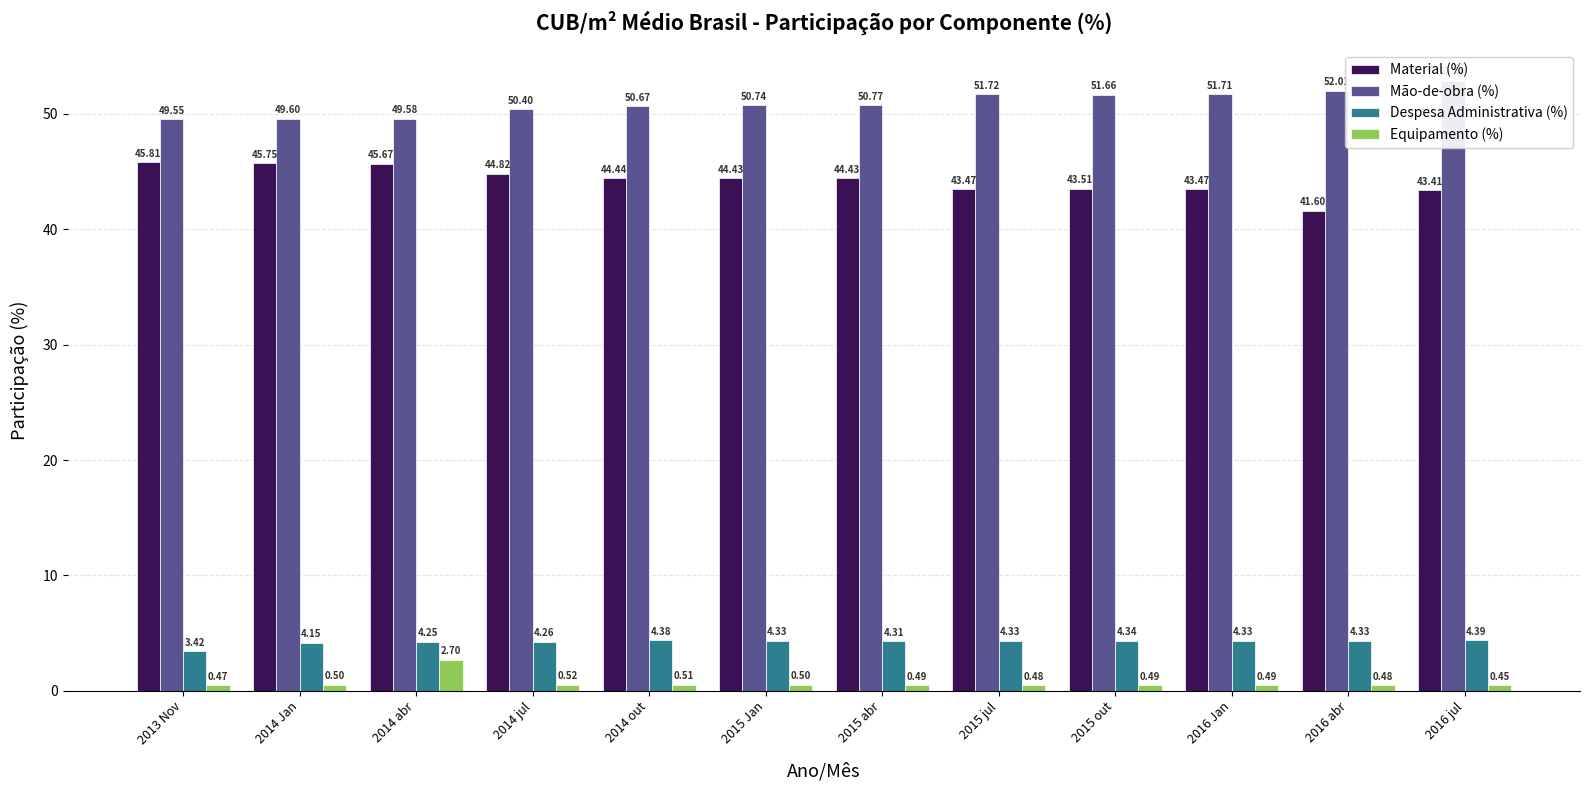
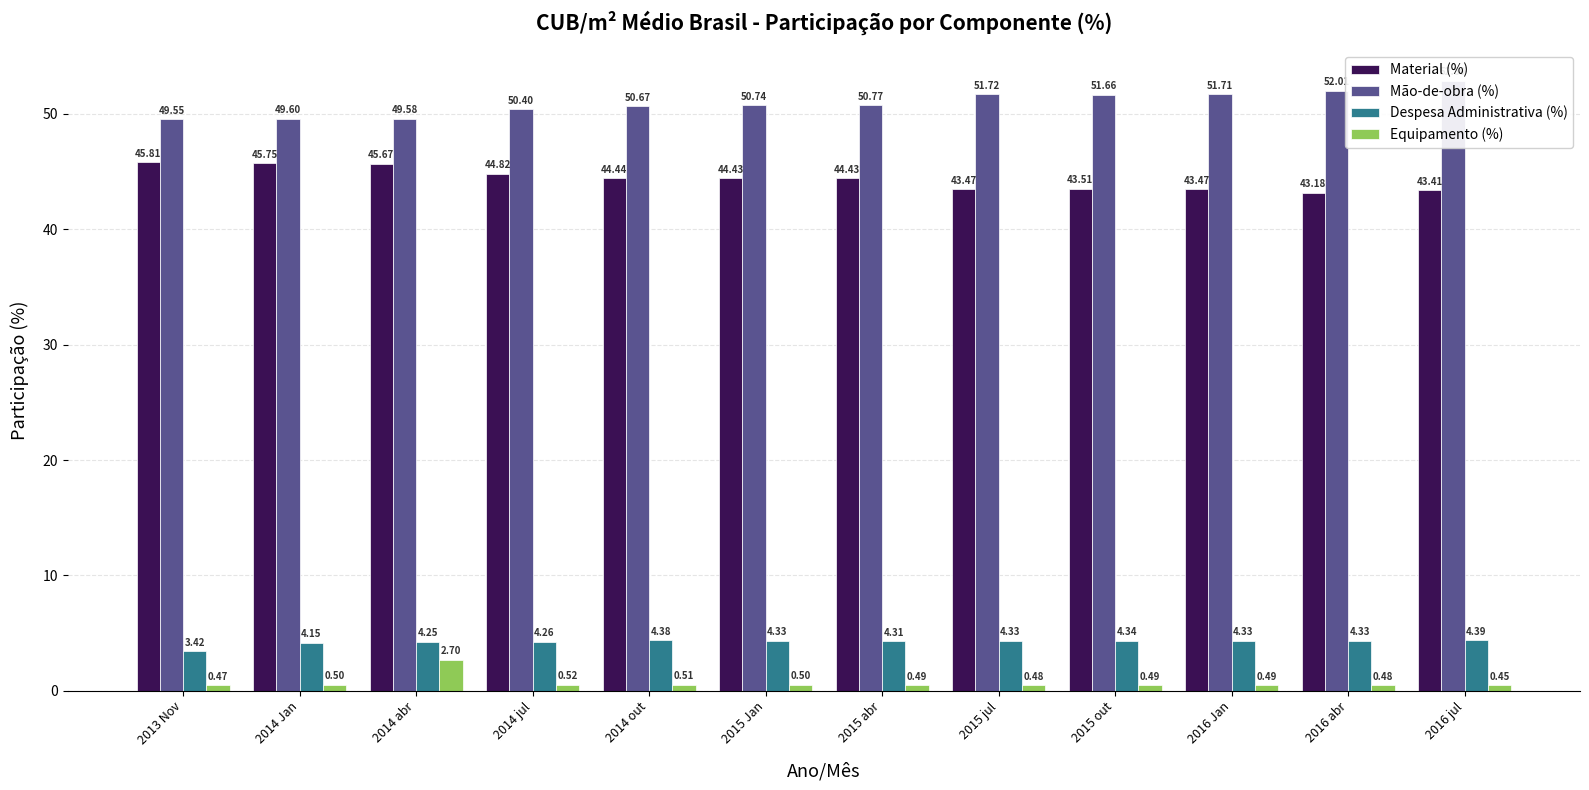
  {
    "Material (%)": {
      "2013 Nov": 45.81,
      "2014 Jan": 45.75,
      "2014 abr": 45.67,
      "2014 jul": 44.82,
      "2014 out": 44.44,
      "2015 Jan": 44.43,
      "2015 abr": 44.43,
      "2015 jul": 43.47,
      "2015 out": 43.51,
      "2016 Jan": 43.47,
-     "2016 abr": 41.60,
+     "2016 abr": 43.18,
      "2016 jul": 43.41
    },
    "Mão-de-obra (%)": {
      "2013 Nov": 49.55,
      "2014 Jan": 49.60,
      "2014 abr": 49.58,
      "2014 jul": 50.40,
      "2014 out": 50.67,
      "2015 Jan": 50.74,
      "2015 abr": 50.77,
      "2015 jul": 51.72,
      "2015 out": 51.66,
      "2016 Jan": 51.71
    },
    "Despesa Administrativa (%)": {
      "2013 Nov": 3.42,
      "2014 Jan": 4.15,
      "2014 abr": 4.25,
      "2014 jul": 4.26,
      "2014 out": 4.38,
      "2015 Jan": 4.33,
      "2015 abr": 4.31,
      "2015 jul": 4.33,
      "2015 out": 4.34,
      "2016 Jan": 4.33,
      "2016 abr": 4.33,
      "2016 jul": 4.39
    },
    "Equipamento (%)": {
      "2013 Nov": 0.47,
      "2014 Jan": 0.50,
      "2014 abr": 2.70,
      "2014 jul": 0.52,
      "2014 out": 0.51,
      "2015 Jan": 0.50,
      "2015 abr": 0.49,
      "2015 jul": 0.48,
      "2015 out": 0.49,
      "2016 Jan": 0.49,
      "2016 abr": 0.48,
      "2016 jul": 0.45
    }
  }
